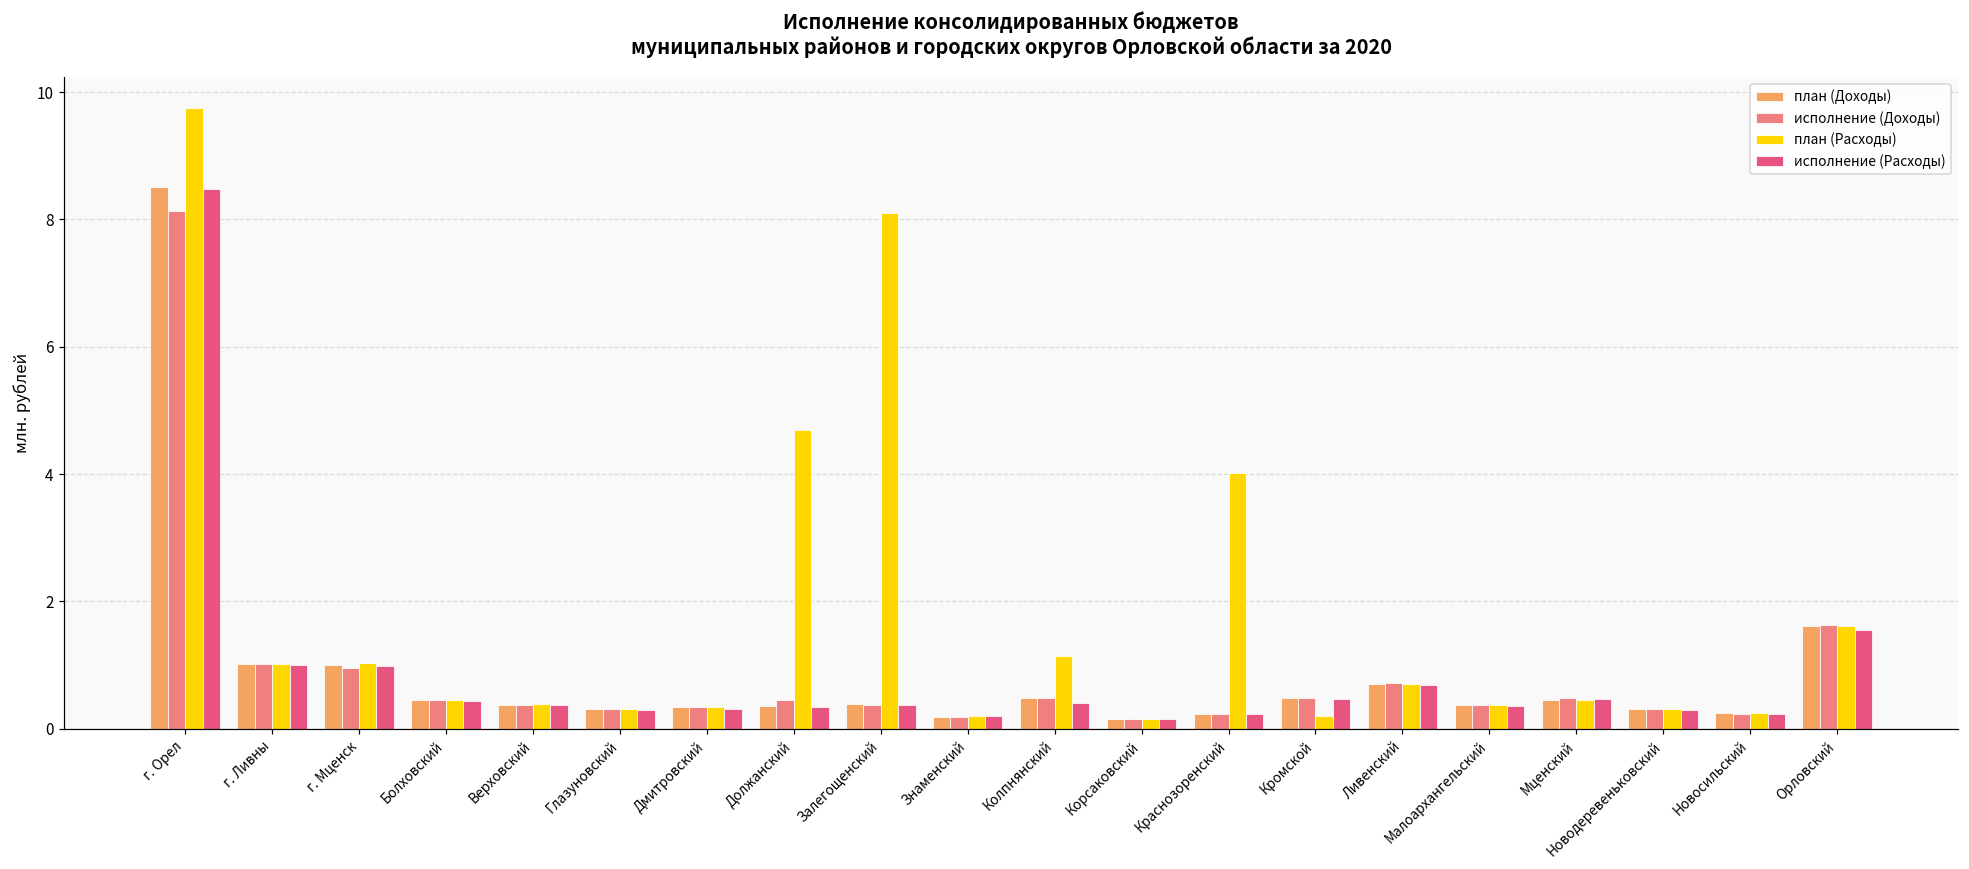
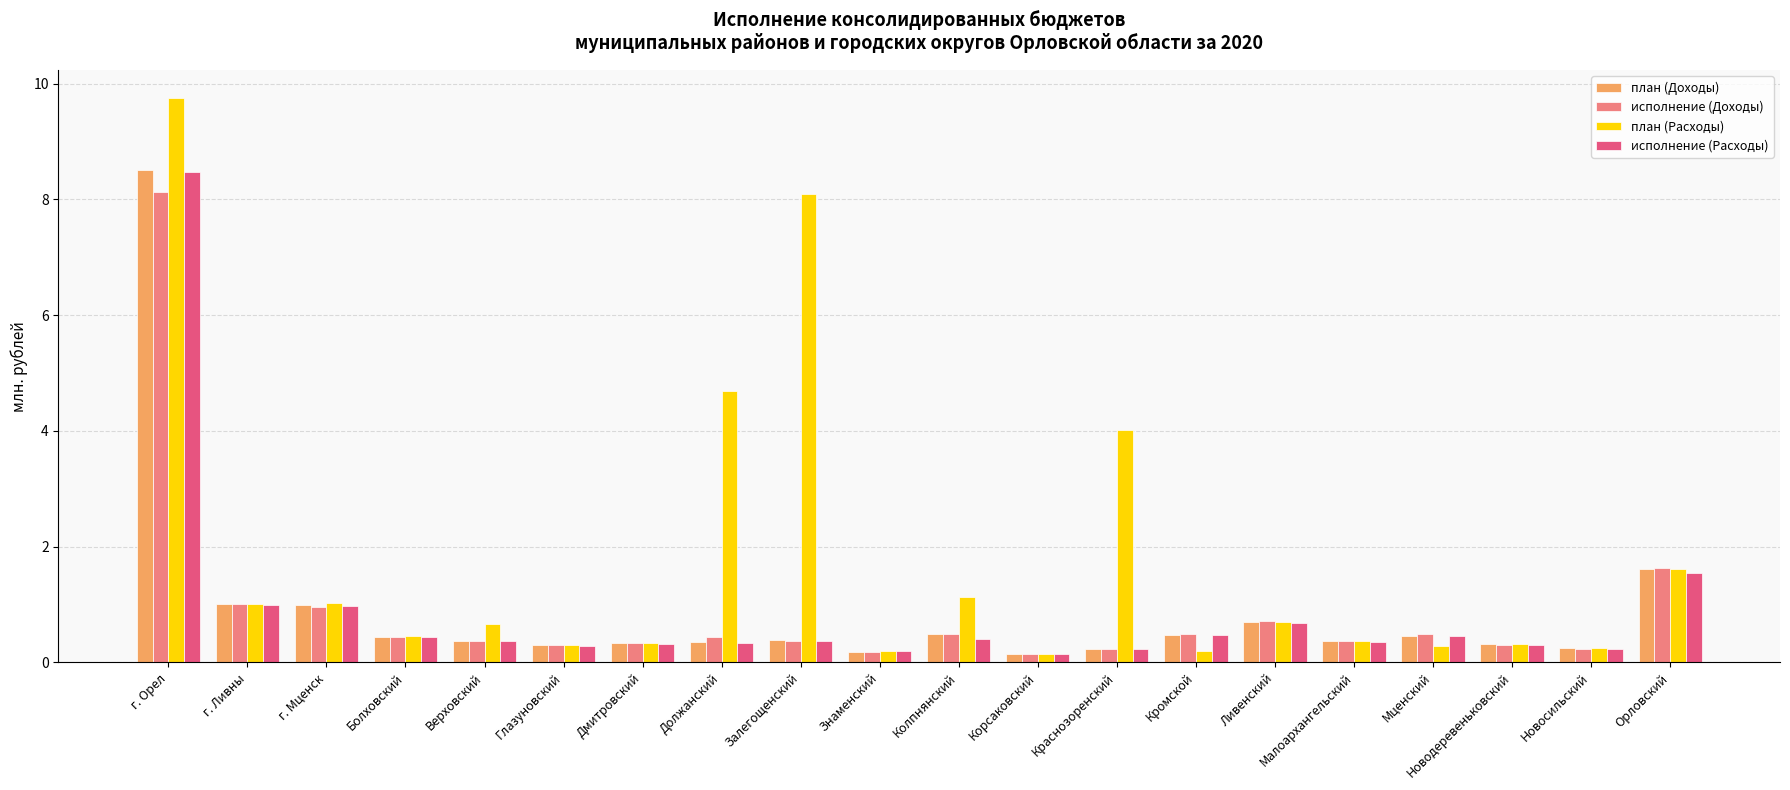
  {
    "план (Расходы)": {
      "г. Орел": 9.7,
      "г. Ливны": 1.0,
      "г. Мценск": 1.0,
      "Болховский": 0.5,
-     "Верховский": 0.4,
+     "Верховский": 0.7,
      "Глазуновский": 0.3,
      "Дмитровский": 0.3,
      "Должанский": 4.7,
      "Залегощенский": 8.1,
      "Знаменский": 0.2,
      "Колпнянский": 1.1,
      "Корсаковский": 0.2,
      "Краснозоренский": 4.0,
      "Кромской": 0.2,
      "Ливенский": 0.7,
      "Малоархангельский": 0.4,
-     "Мценский": 0.5,
+     "Мценский": 0.3,
      "Новодеревеньковский": 0.3,
      "Новосильский": 0.2,
      "Орловский": 1.6
    }
  }
